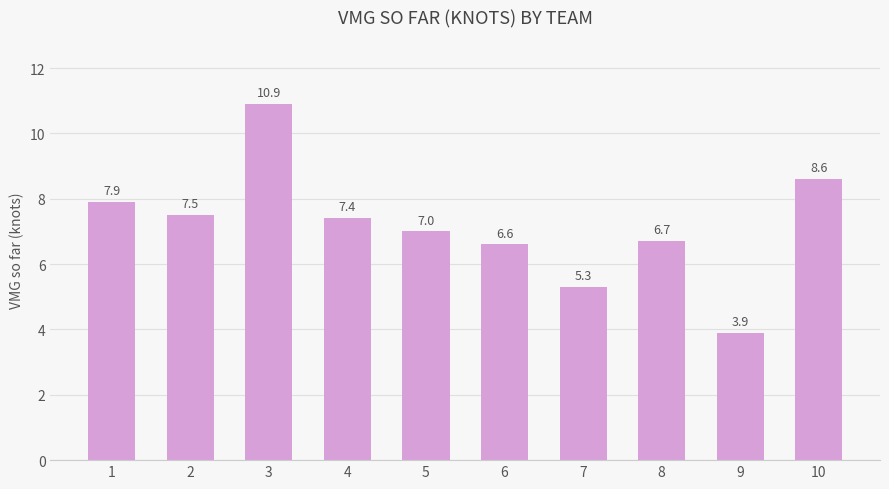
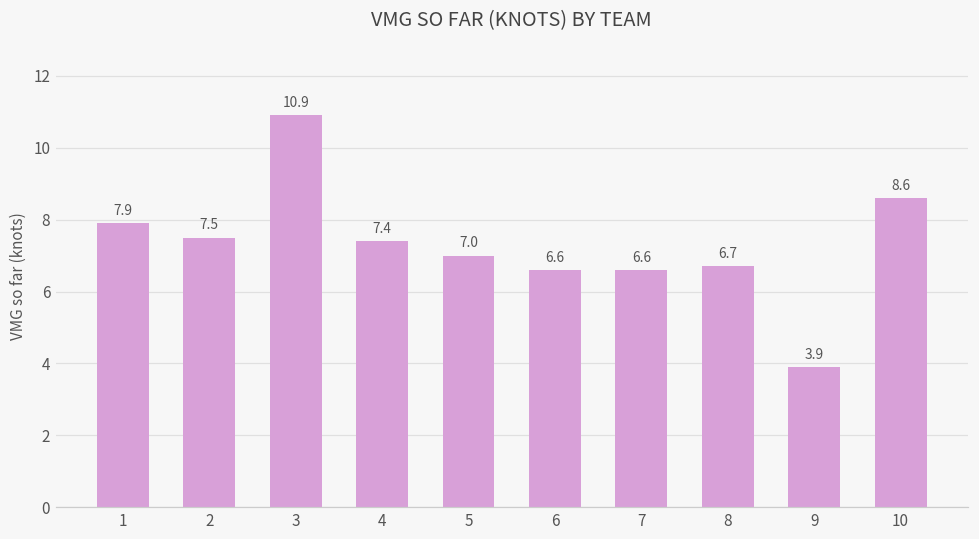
  {
    "1": 7.9,
    "2": 7.5,
    "3": 10.9,
    "4": 7.4,
    "5": 7.0,
    "6": 6.6,
-   "7": 5.3,
+   "7": 6.6,
    "8": 6.7,
    "9": 3.9,
    "10": 8.6
  }
